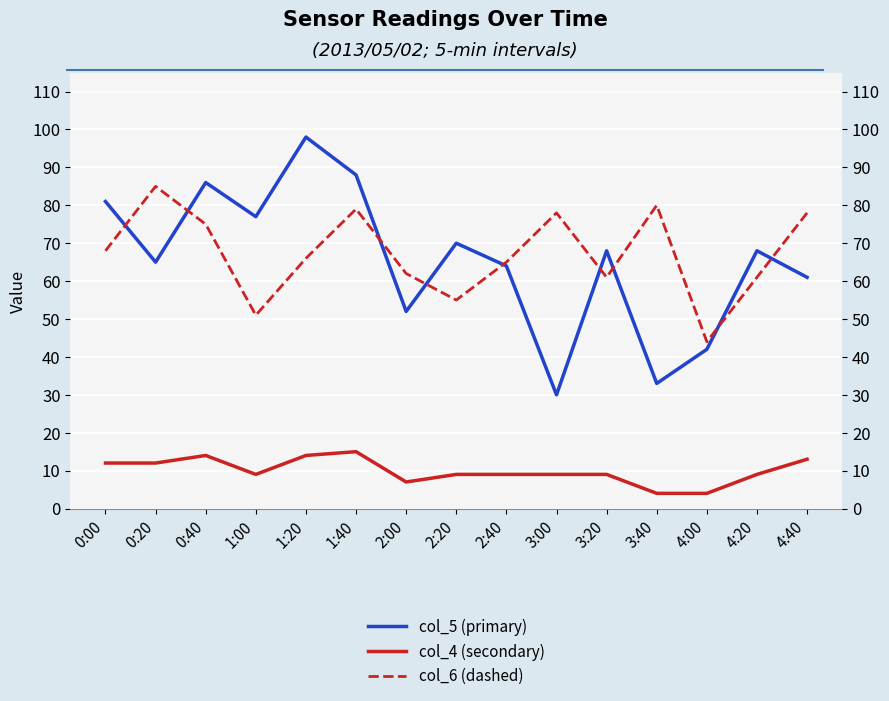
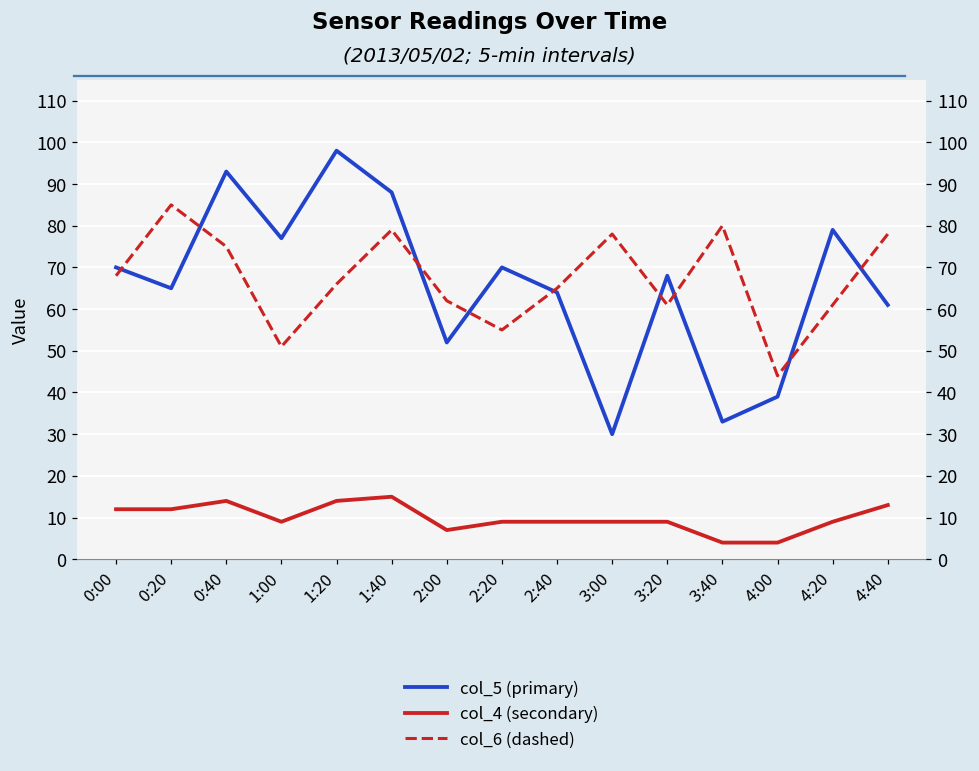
  {
    "col_5 (primary)": {
-     "0:00": 81,
+     "0:00": 70,
      "0:20": 65,
-     "0:40": 86,
+     "0:40": 93,
      "1:00": 77,
      "1:20": 98,
      "1:40": 88,
      "2:00": 52,
      "2:20": 70,
      "2:40": 64,
      "3:00": 30,
      "3:20": 68,
      "3:40": 33,
-     "4:00": 42,
-     "4:20": 68,
+     "4:00": 39,
+     "4:20": 79,
      "4:40": 61
    }
  }
